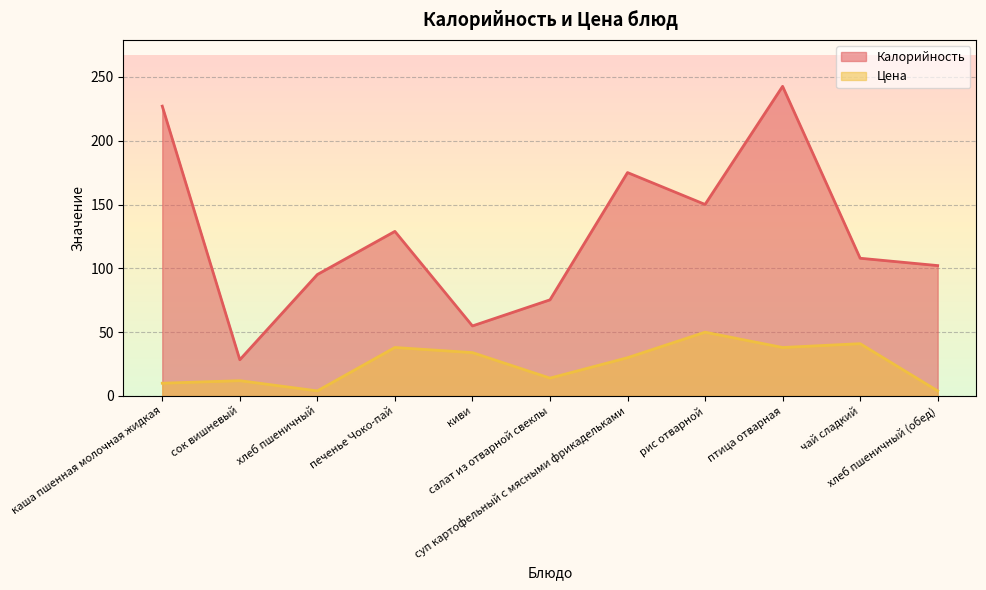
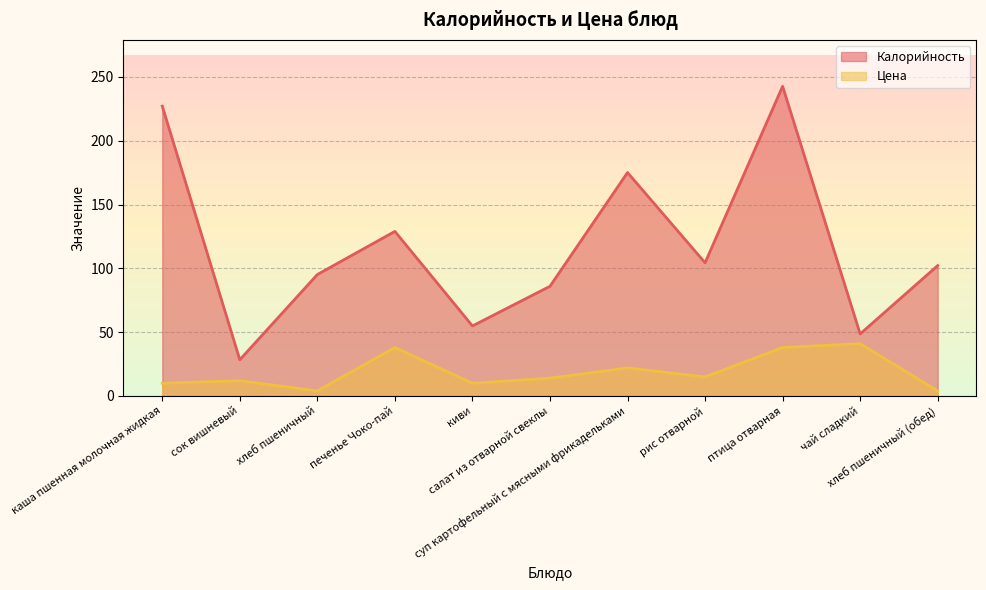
  {
    "Калорийность": {
      "каша пшенная молочная жидкая": 227,
      "сок вишневый": 28,
      "хлеб пшеничный": 95,
      "печенье Чоко-пай": 129,
      "киви": 55,
-     "салат из отварной свеклы": 75,
+     "салат из отварной свеклы": 86,
      "суп картофельный с мясными фрикадельками": 175,
-     "рис отварной": 150,
+     "рис отварной": 104,
      "птица отварная": 243,
-     "чай сладкий": 108,
+     "чай сладкий": 49,
      "хлеб пшеничный (обед)": 102
    },
    "Цена": {
      "каша пшенная молочная жидкая": 10,
      "сок вишневый": 12,
      "хлеб пшеничный": 4,
      "печенье Чоко-пай": 38,
-     "киви": 34,
+     "киви": 10,
      "салат из отварной свеклы": 14,
-     "суп картофельный с мясными фрикадельками": 30,
-     "рис отварной": 50,
+     "суп картофельный с мясными фрикадельками": 22,
+     "рис отварной": 15,
      "птица отварная": 38,
      "чай сладкий": 41,
      "хлеб пшеничный (обед)": 4
    }
  }
